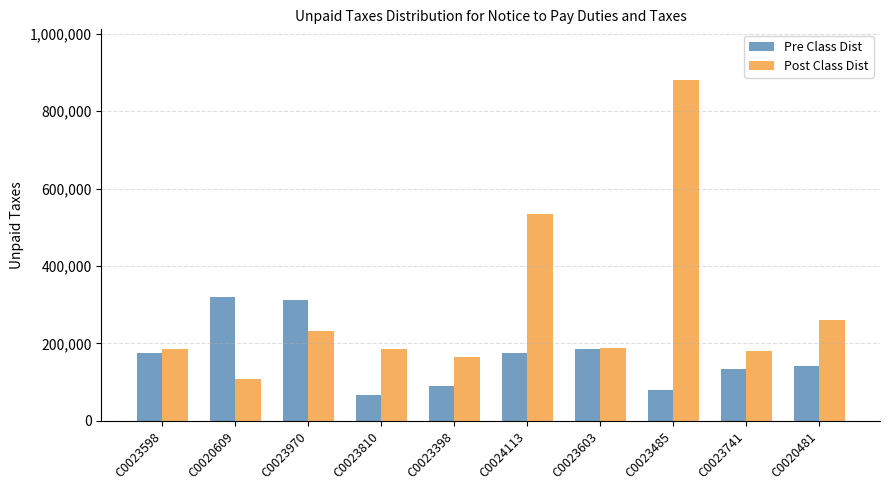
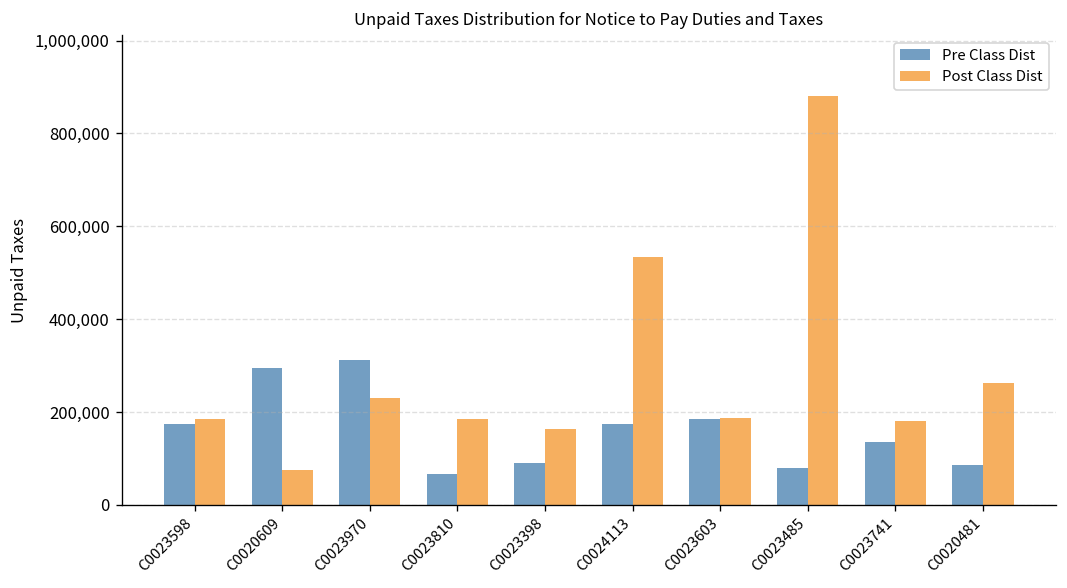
  {
    "Pre Class Dist": {
      "C0023598": "170,000",
-     "C0020609": "320,000",
+     "C0020609": "290,000",
      "C0023970": "310,000",
      "C0023810": "70,000",
      "C0023398": "90,000",
      "C0024113": "170,000",
      "C0023603": "190,000",
      "C0023485": "80,000",
      "C0023741": "130,000",
-     "C0020481": "140,000"
+     "C0020481": "90,000"
    },
    "Post Class Dist": {
      "C0023598": "190,000",
-     "C0020609": "110,000",
+     "C0020609": "80,000",
      "C0023970": "230,000",
      "C0023810": "190,000",
      "C0023398": "160,000",
      "C0024113": "530,000",
      "C0023603": "190,000",
      "C0023485": "880,000",
      "C0023741": "180,000",
      "C0020481": "260,000"
    }
  }
